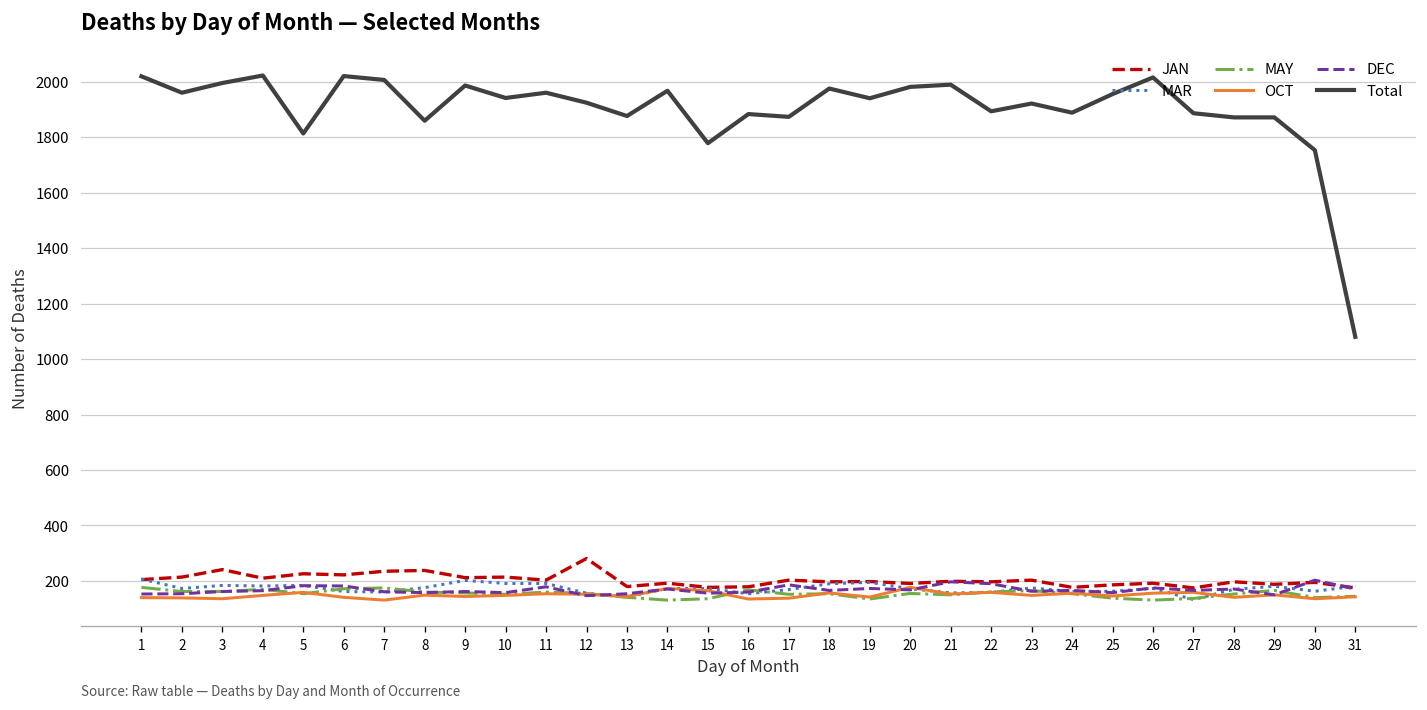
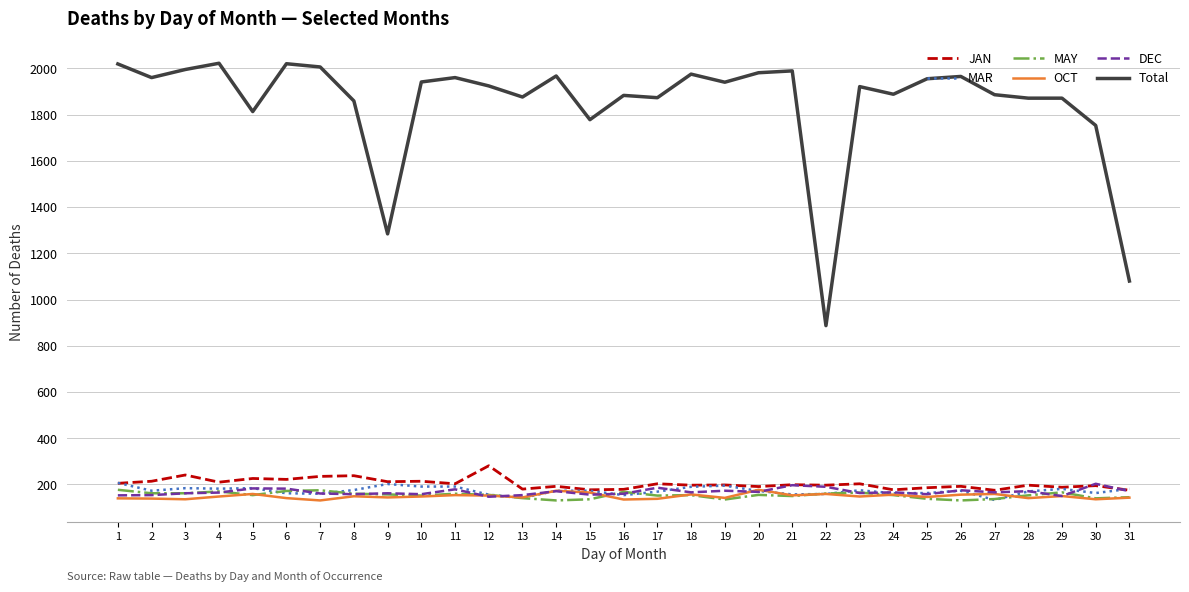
  {
    "JAN": {
      "2": 210,
      "3": 240,
      "4": 210,
      "5": 230,
      "6": 220,
      "7": 240,
      "8": 240,
      "10": 210,
      "11": 200,
      "12": 280,
      "13": 180,
      "14": 190,
      "17": 200,
      "20": 190,
      "23": 200,
      "25": 190,
      "26": 190,
      "28": 200
    },
    "MAR": {
      "3": 180,
      "4": 180,
      "8": 180,
      "10": 190,
      "11": 190,
      "17": 170,
      "30": 160
    },
    "MAY": {
      "1": 180,
      "7": 180,
      "14": 130,
      "15": 140,
      "17": 150,
      "20": 160,
      "26": 130,
      "28": 150,
      "29": 170
    },
    "OCT": {
      "1": 140,
      "2": 140,
      "3": 140,
      "4": 150,
      "6": 140,
      "7": 130,
      "9": 140,
      "16": 140,
      "17": 140,
      "23": 150,
      "26": 160,
      "28": 140
    },
    "DEC": {
      "1": 150,
      "11": 180,
      "17": 190,
      "19": 170
    },
    "Total": {
      "1": 2020,
      "2": 1960,
      "3": 2000,
      "4": 2020,
      "5": 1810,
      "6": 2020,
      "7": 2010,
      "8": 1860,
-     "9": 1990,
+     "9": 1280,
      "10": 1940,
      "11": 1960,
      "12": 1920,
      "13": 1880,
      "14": 1970,
      "15": 1780,
      "16": 1880,
      "17": 1870,
      "18": 1980,
      "19": 1940,
      "20": 1980,
      "21": 1990,
-     "22": 1890,
+     "22": 890,
      "23": 1920,
      "24": 1890,
      "25": 1960,
-     "26": 2020,
+     "26": 1970,
      "27": 1890,
      "28": 1870,
      "29": 1870,
      "30": 1750,
      "31": 1080
    }
  }
